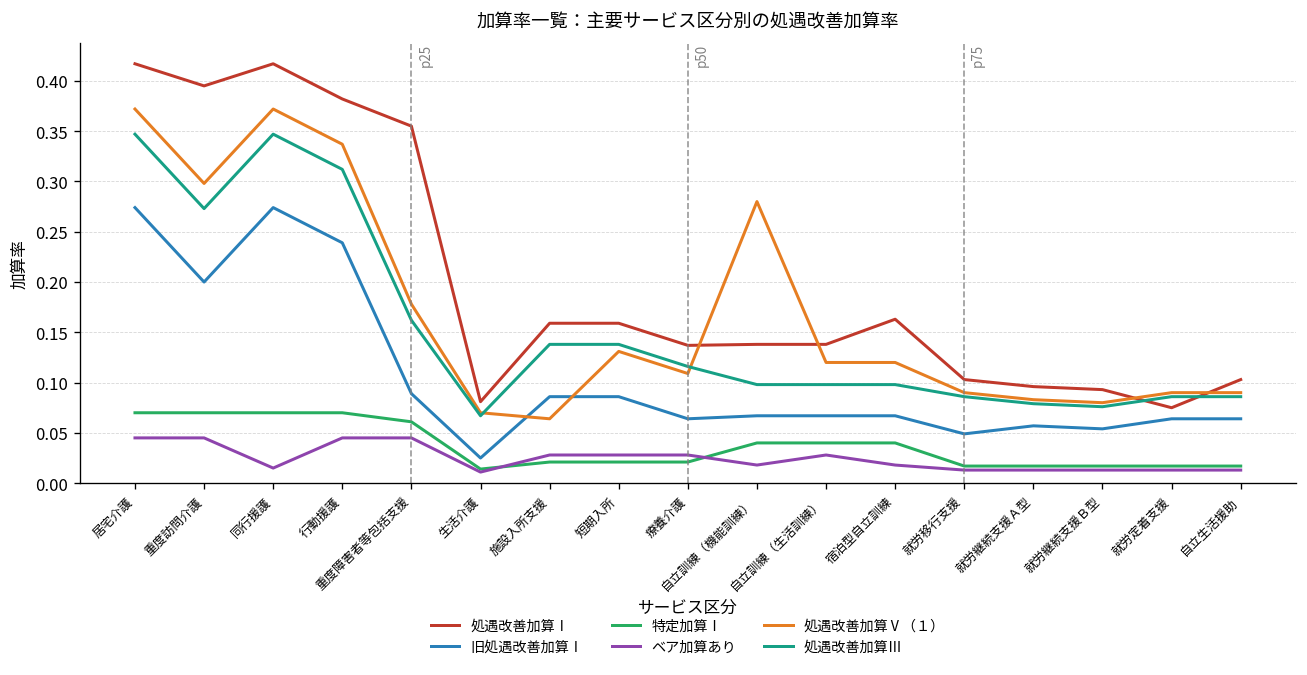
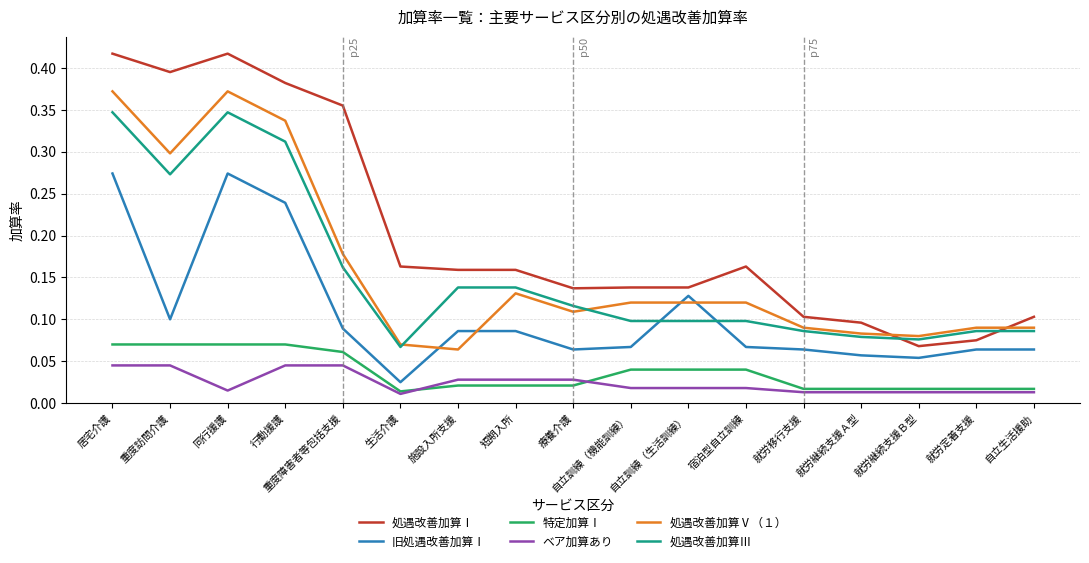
  {
    "処遇改善加算Ⅰ": {
      "居宅介護": 0.42,
      "重度訪問介護": 0.40,
      "同行援護": 0.42,
      "行動援護": 0.38,
      "重度障害者等包括支援": 0.36,
-     "生活介護": 0.08,
+     "生活介護": 0.16,
      "施設入所支援": 0.16,
      "短期入所": 0.16,
      "療養介護": 0.14,
      "自立訓練（機能訓練）": 0.14,
      "自立訓練（生活訓練）": 0.14,
      "宿泊型自立訓練": 0.16,
      "就労移行支援": 0.10,
      "就労継続支援Ａ型": 0.10,
-     "就労継続支援Ｂ型": 0.09,
+     "就労継続支援Ｂ型": 0.07,
      "就労定着支援": 0.08,
      "自立生活援助": 0.10
    },
    "旧処遇改善加算Ⅰ": {
      "居宅介護": 0.27,
-     "重度訪問介護": 0.2,
+     "重度訪問介護": 0.1,
      "同行援護": 0.27,
      "行動援護": 0.24,
      "重度障害者等包括支援": 0.09,
      "生活介護": 0.03,
      "施設入所支援": 0.09,
      "短期入所": 0.09,
      "療養介護": 0.06,
      "自立訓練（機能訓練）": 0.07,
-     "自立訓練（生活訓練）": 0.07,
+     "自立訓練（生活訓練）": 0.13,
      "宿泊型自立訓練": 0.07,
-     "就労移行支援": 0.05,
+     "就労移行支援": 0.06,
      "就労継続支援Ａ型": 0.06,
      "就労継続支援Ｂ型": 0.05,
      "就労定着支援": 0.06,
      "自立生活援助": 0.06
    },
    "ベア加算あり": {
      "居宅介護": 0.05,
      "重度訪問介護": 0.05,
      "同行援護": 0.02,
      "行動援護": 0.05,
      "重度障害者等包括支援": 0.05,
      "施設入所支援": 0.03,
      "短期入所": 0.03,
      "療養介護": 0.03,
      "自立訓練（機能訓練）": 0.02,
-     "自立訓練（生活訓練）": 0.03,
+     "自立訓練（生活訓練）": 0.02,
      "宿泊型自立訓練": 0.02,
      "就労移行支援": 0.01,
      "就労継続支援Ａ型": 0.01,
      "就労継続支援Ｂ型": 0.01,
      "就労定着支援": 0.01,
      "自立生活援助": 0.01
    },
    "処遇改善加算Ⅴ（１）": {
      "居宅介護": 0.37,
      "重度訪問介護": 0.30,
      "同行援護": 0.37,
      "行動援護": 0.34,
      "重度障害者等包括支援": 0.18,
      "施設入所支援": 0.06,
      "短期入所": 0.13,
      "療養介護": 0.11,
-     "自立訓練（機能訓練）": 0.28,
+     "自立訓練（機能訓練）": 0.12,
      "自立訓練（生活訓練）": 0.12,
      "宿泊型自立訓練": 0.12,
      "就労移行支援": 0.09,
      "就労継続支援Ａ型": 0.08,
      "就労継続支援Ｂ型": 0.08,
      "就労定着支援": 0.09,
      "自立生活援助": 0.09
    }
  }
